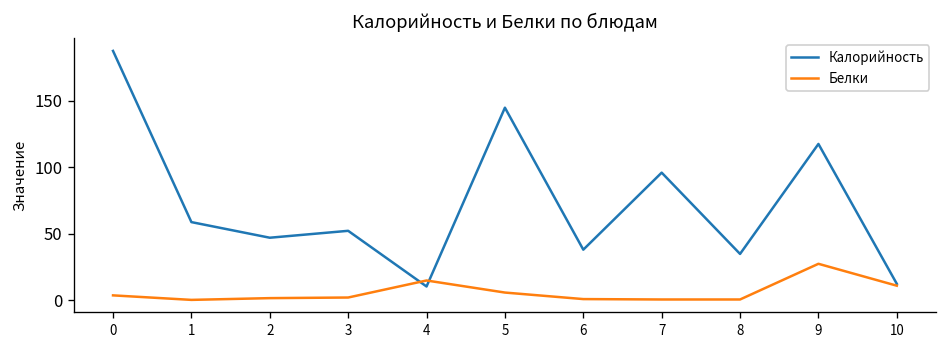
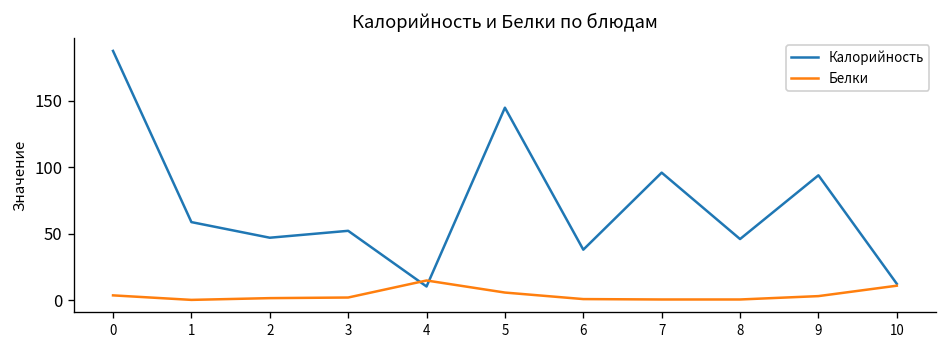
  {
    "Калорийность": {
      "0": 188,
      "1": 59,
      "2": 47,
      "3": 52,
      "4": 10,
      "5": 145,
      "6": 38,
      "7": 96,
-     "8": 35,
-     "9": 118
+     "8": 46,
+     "9": 94
    },
    "Белки": {
      "0": 4,
      "1": 0,
      "2": 2,
      "3": 2,
      "4": 15,
      "5": 6,
      "6": 1,
      "7": 1,
      "8": 1,
-     "9": 27
+     "9": 3
    }
  }
